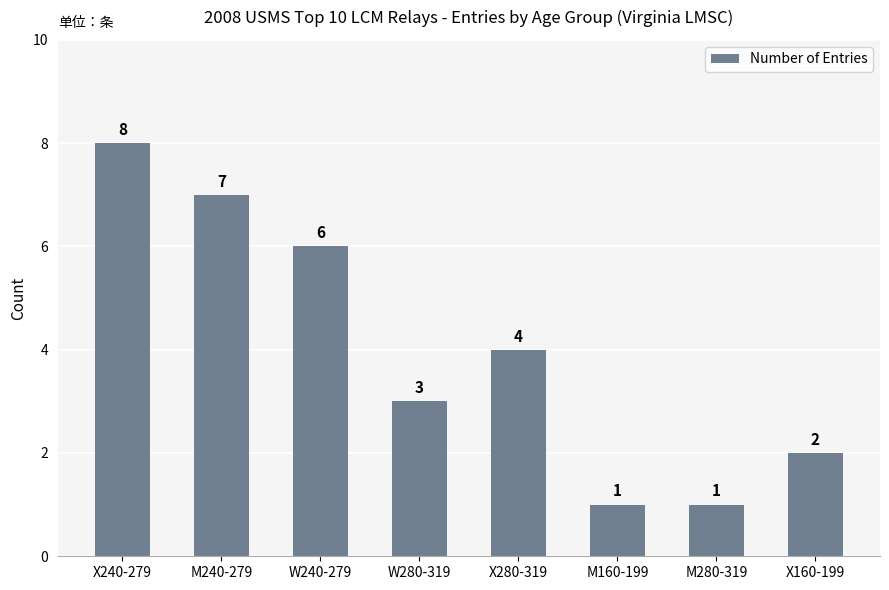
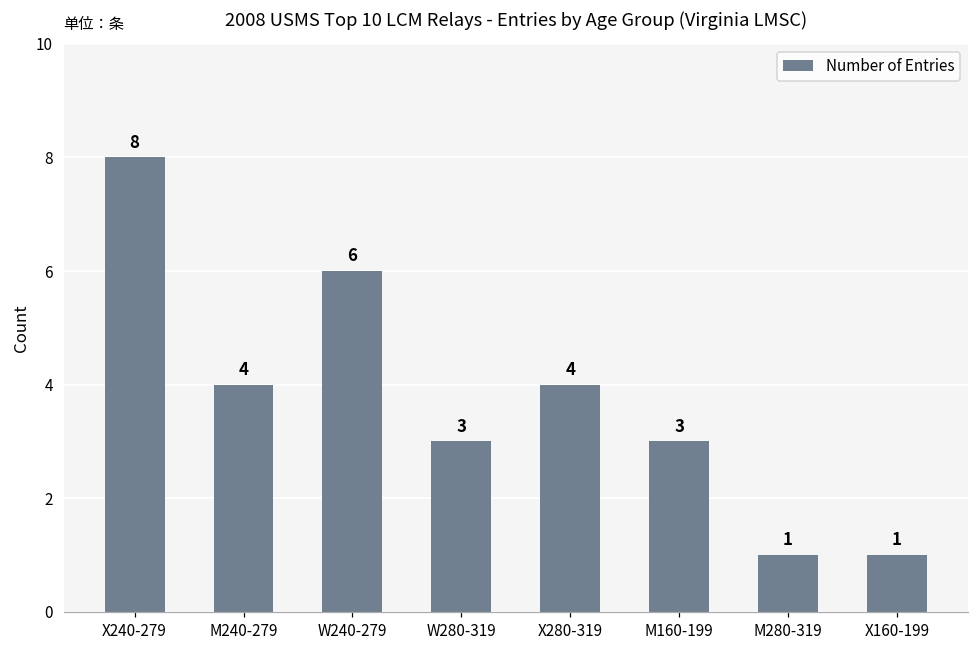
  {
    "X240-279": 8,
-   "M240-279": 7,
+   "M240-279": 4,
    "W240-279": 6,
    "W280-319": 3,
    "X280-319": 4,
-   "M160-199": 1,
+   "M160-199": 3,
    "M280-319": 1,
-   "X160-199": 2
+   "X160-199": 1
  }
